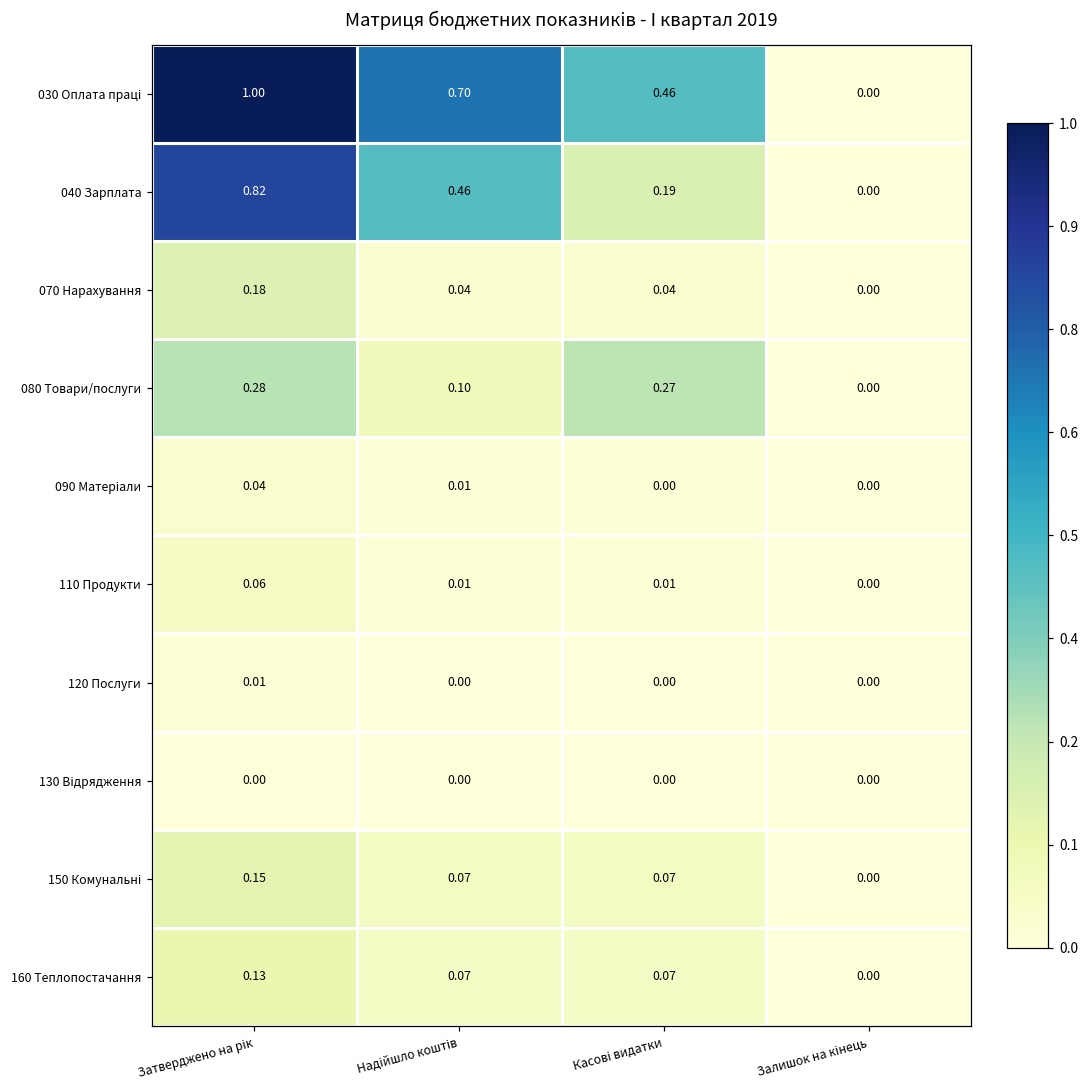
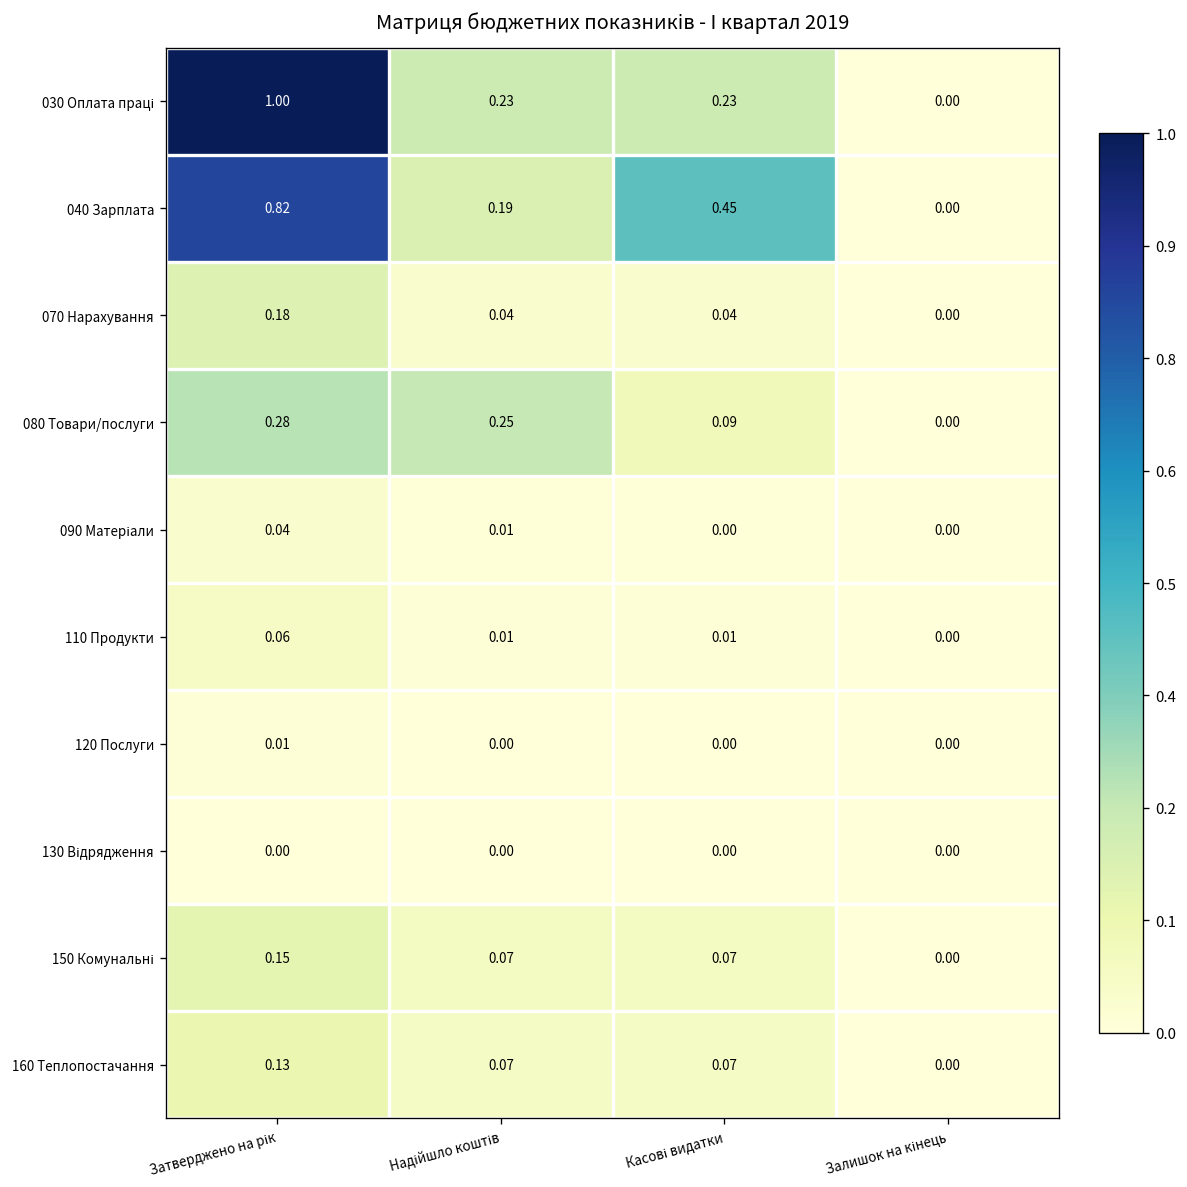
  {
    "030 Оплата праці": {
      "Затверджено на рік": 1.00,
-     "Надійшло коштів": 0.70,
-     "Касові видатки": 0.46,
+     "Надійшло коштів": 0.23,
+     "Касові видатки": 0.23,
      "Залишок на кінець": 0.00
    },
    "040 Зарплата": {
      "Затверджено на рік": 0.82,
-     "Надійшло коштів": 0.46,
-     "Касові видатки": 0.19,
+     "Надійшло коштів": 0.19,
+     "Касові видатки": 0.45,
      "Залишок на кінець": 0.00
    },
    "070 Нарахування": {
      "Затверджено на рік": 0.18,
      "Надійшло коштів": 0.04,
      "Касові видатки": 0.04,
      "Залишок на кінець": 0.00
    },
    "080 Товари/послуги": {
      "Затверджено на рік": 0.28,
-     "Надійшло коштів": 0.10,
-     "Касові видатки": 0.27,
+     "Надійшло коштів": 0.25,
+     "Касові видатки": 0.09,
      "Залишок на кінець": 0.00
    },
    "090 Матеріали": {
      "Затверджено на рік": 0.04,
      "Надійшло коштів": 0.01,
      "Касові видатки": 0.00,
      "Залишок на кінець": 0.00
    },
    "110 Продукти": {
      "Затверджено на рік": 0.06,
      "Надійшло коштів": 0.01,
      "Касові видатки": 0.01,
      "Залишок на кінець": 0.00
    },
    "120 Послуги": {
      "Затверджено на рік": 0.01,
      "Надійшло коштів": 0.00,
      "Касові видатки": 0.00,
      "Залишок на кінець": 0.00
    },
    "130 Відрядження": {
      "Затверджено на рік": 0.00,
      "Надійшло коштів": 0.00,
      "Касові видатки": 0.00,
      "Залишок на кінець": 0.00
    },
    "150 Комунальні": {
      "Затверджено на рік": 0.15,
      "Надійшло коштів": 0.07,
      "Касові видатки": 0.07,
      "Залишок на кінець": 0.00
    },
    "160 Теплопостачання": {
      "Затверджено на рік": 0.13,
      "Надійшло коштів": 0.07,
      "Касові видатки": 0.07,
      "Залишок на кінець": 0.00
    }
  }
